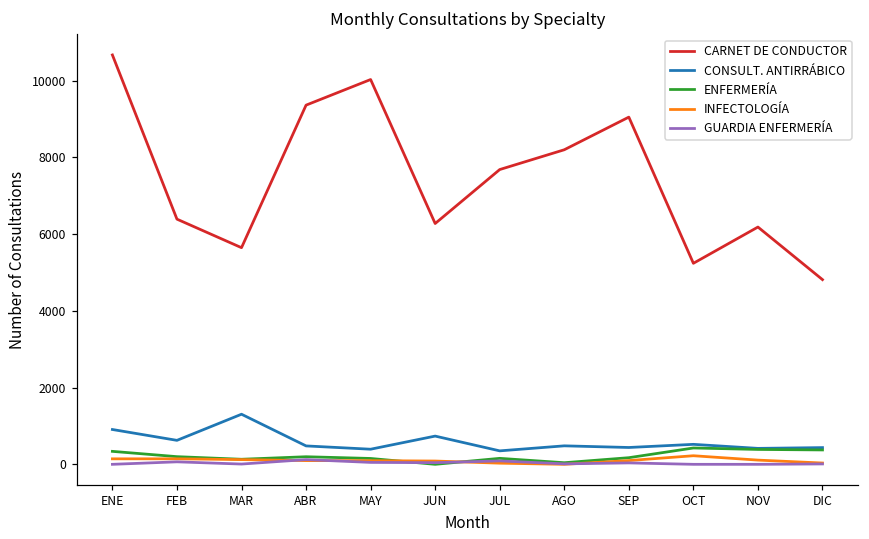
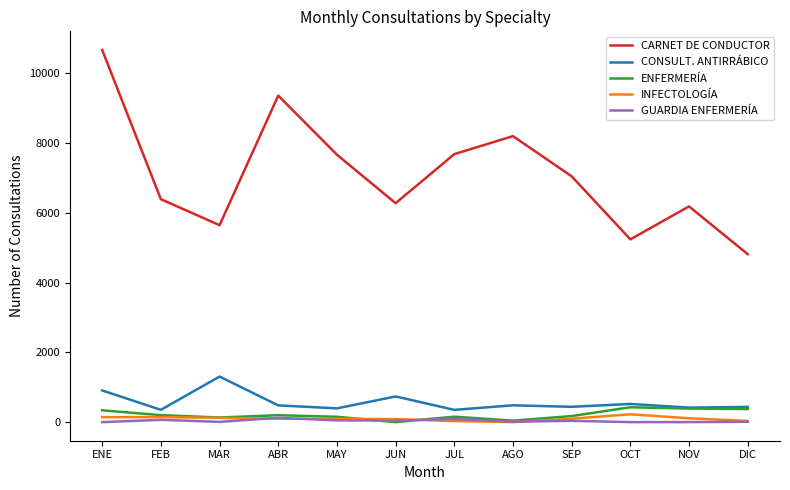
  {
    "CARNET DE CONDUCTOR": {
      "ENE": 10700,
      "FEB": 6400,
      "MAR": 5600,
      "ABR": 9400,
-     "MAY": 10000,
+     "MAY": 7700,
      "JUN": 6300,
      "JUL": 7700,
      "AGO": 8200,
-     "SEP": 9100,
+     "SEP": 7000,
      "OCT": 5200,
      "NOV": 6200,
      "DIC": 4800
    },
    "CONSULT. ANTIRRÁBICO": {
      "ENE": 900,
-     "FEB": 600,
+     "FEB": 400,
      "MAR": 1300,
      "ABR": 500,
      "MAY": 400,
      "JUN": 700,
      "JUL": 400,
      "AGO": 500,
      "SEP": 400,
      "OCT": 500
    },
    "ENFERMERÍA": {
      "ENE": 300,
      "ABR": 200,
      "SEP": 200,
      "OCT": 400
    },
    "INFECTOLOGÍA": {
      "ENE": 100,
      "OCT": 200,
      "NOV": 100
    },
    "GUARDIA ENFERMERÍA": {
      "ENE": 0,
      "FEB": 100,
      "MAR": 0,
      "OCT": 0,
      "NOV": 0
    }
  }
